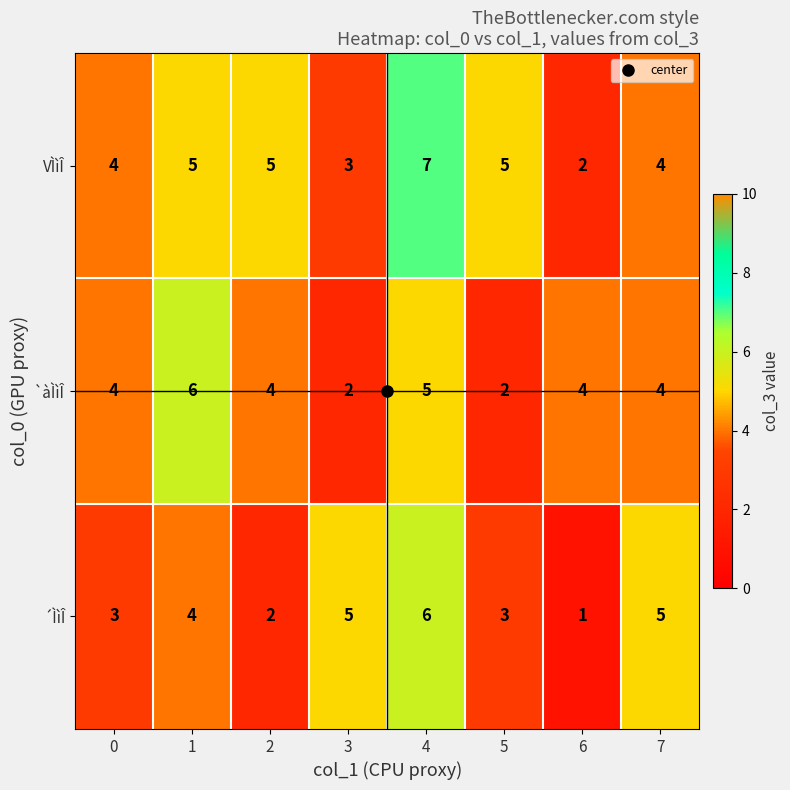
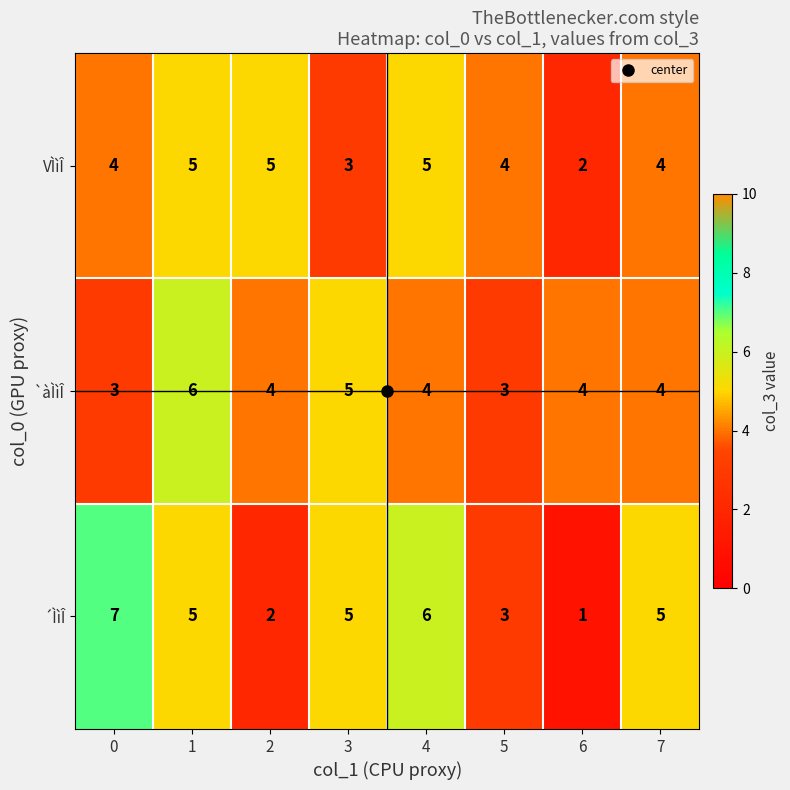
  {
    "VÌìÎ": {
      "0": 4,
      "1": 5,
      "2": 5,
      "3": 3,
-     "4": 7,
-     "5": 5,
+     "4": 5,
+     "5": 4,
      "6": 2,
      "7": 4
    },
    "`àÌìÎ": {
-     "0": 4,
+     "0": 3,
      "1": 6,
      "2": 4,
-     "3": 2,
-     "4": 5,
-     "5": 2,
+     "3": 5,
+     "4": 4,
+     "5": 3,
      "6": 4,
      "7": 4
    },
    "´ÌìÎ": {
-     "0": 3,
-     "1": 4,
+     "0": 7,
+     "1": 5,
      "2": 2,
      "3": 5,
      "4": 6,
      "5": 3,
      "6": 1,
      "7": 5
    }
  }
